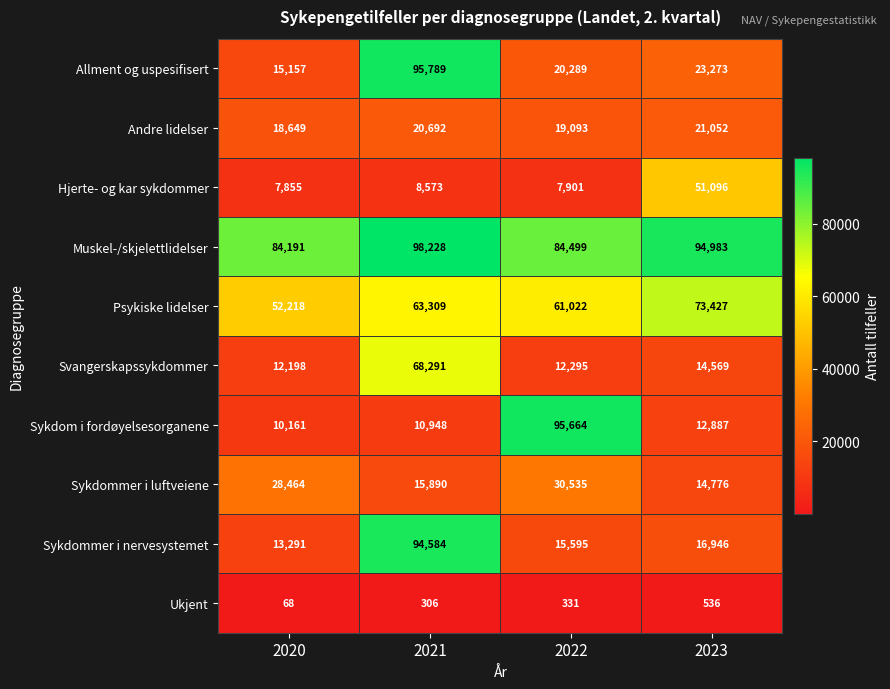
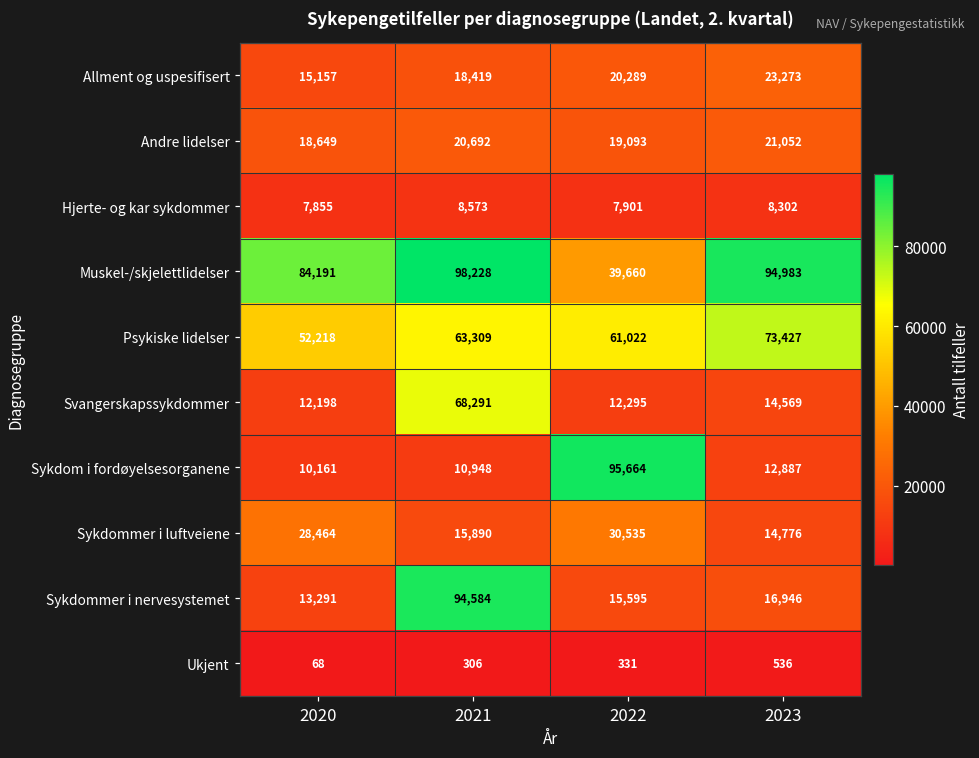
  {
    "Allment og uspesifisert": {
      "2020": "15,157",
-     "2021": "95,789",
+     "2021": "18,419",
      "2022": "20,289",
      "2023": "23,273"
    },
    "Andre lidelser": {
      "2020": "18,649",
      "2021": "20,692",
      "2022": "19,093",
      "2023": "21,052"
    },
    "Hjerte- og kar sykdommer": {
      "2020": "7,855",
      "2021": "8,573",
      "2022": "7,901",
-     "2023": "51,096"
+     "2023": "8,302"
    },
    "Muskel-/skjelettlidelser": {
      "2020": "84,191",
      "2021": "98,228",
-     "2022": "84,499",
+     "2022": "39,660",
      "2023": "94,983"
    },
    "Psykiske lidelser": {
      "2020": "52,218",
      "2021": "63,309",
      "2022": "61,022",
      "2023": "73,427"
    },
    "Svangerskapssykdommer": {
      "2020": "12,198",
      "2021": "68,291",
      "2022": "12,295",
      "2023": "14,569"
    },
    "Sykdom i fordøyelsesorganene": {
      "2020": "10,161",
      "2021": "10,948",
      "2022": "95,664",
      "2023": "12,887"
    },
    "Sykdommer i luftveiene": {
      "2020": "28,464",
      "2021": "15,890",
      "2022": "30,535",
      "2023": "14,776"
    },
    "Sykdommer i nervesystemet": {
      "2020": "13,291",
      "2021": "94,584",
      "2022": "15,595",
      "2023": "16,946"
    },
    "Ukjent": {
      "2020": "68",
      "2021": "306",
      "2022": "331",
      "2023": "536"
    }
  }
